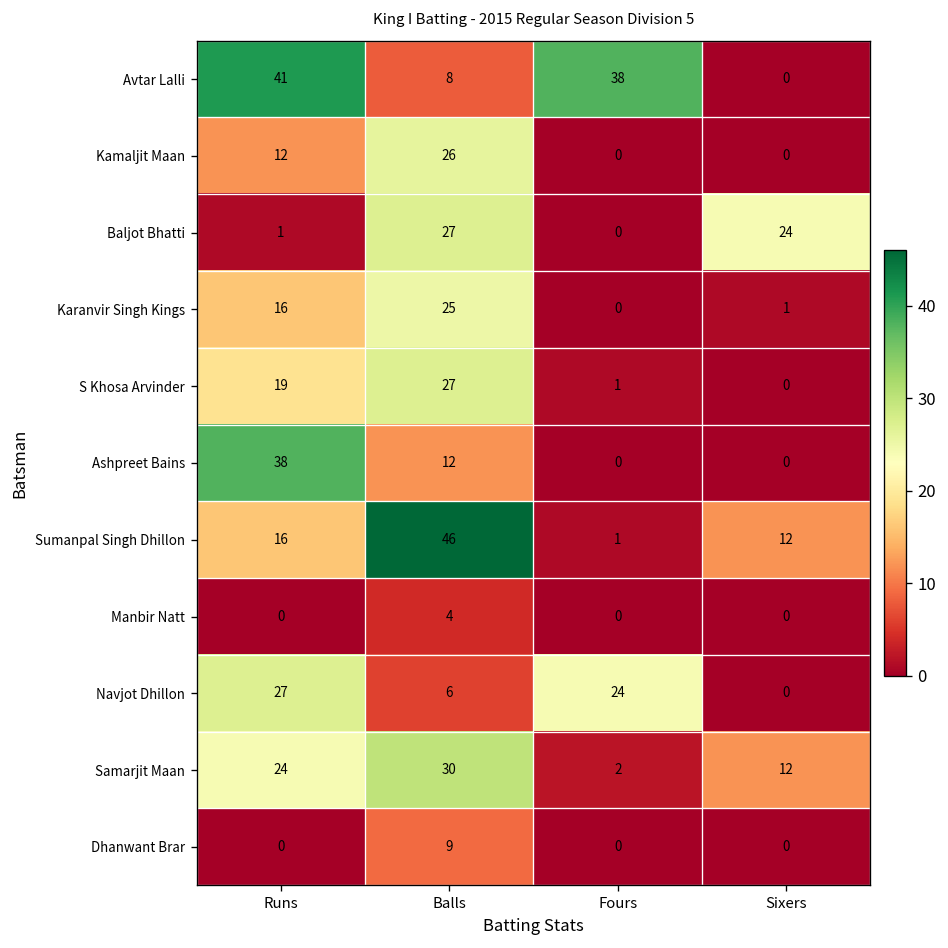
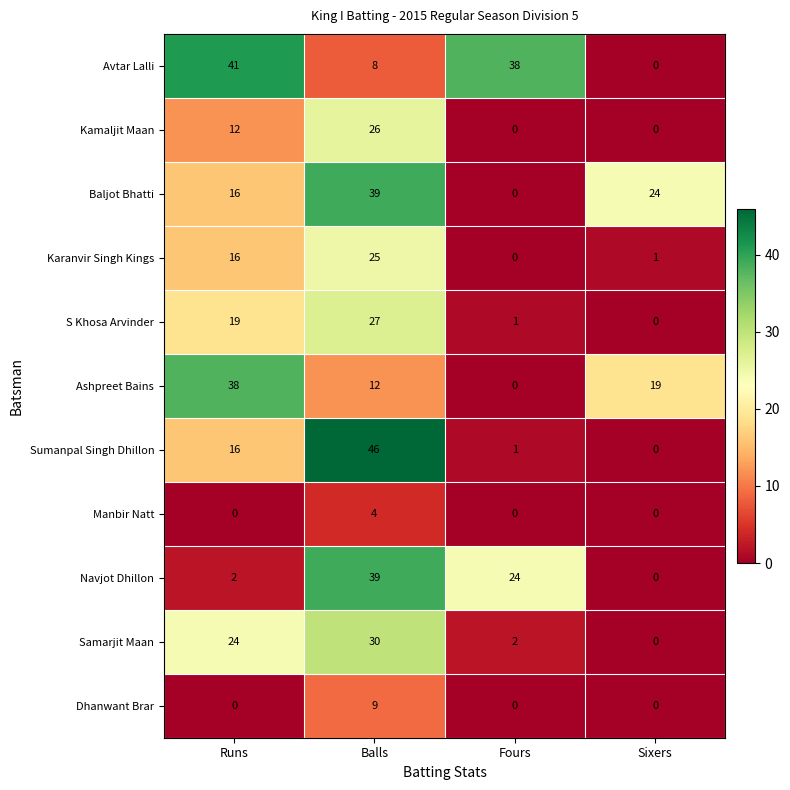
  {
    "Avtar Lalli": {
      "Runs": 41,
      "Balls": 8,
      "Fours": 38,
      "Sixers": 0
    },
    "Kamaljit Maan": {
      "Runs": 12,
      "Balls": 26,
      "Fours": 0,
      "Sixers": 0
    },
    "Baljot Bhatti": {
-     "Runs": 1,
-     "Balls": 27,
+     "Runs": 16,
+     "Balls": 39,
      "Fours": 0,
      "Sixers": 24
    },
    "Karanvir Singh Kings": {
      "Runs": 16,
      "Balls": 25,
      "Fours": 0,
      "Sixers": 1
    },
    "S Khosa Arvinder": {
      "Runs": 19,
      "Balls": 27,
      "Fours": 1,
      "Sixers": 0
    },
    "Ashpreet Bains": {
      "Runs": 38,
      "Balls": 12,
      "Fours": 0,
-     "Sixers": 0
+     "Sixers": 19
    },
    "Sumanpal Singh Dhillon": {
      "Runs": 16,
      "Balls": 46,
      "Fours": 1,
-     "Sixers": 12
+     "Sixers": 0
    },
    "Manbir Natt": {
      "Runs": 0,
      "Balls": 4,
      "Fours": 0,
      "Sixers": 0
    },
    "Navjot Dhillon": {
-     "Runs": 27,
-     "Balls": 6,
+     "Runs": 2,
+     "Balls": 39,
      "Fours": 24,
      "Sixers": 0
    },
    "Samarjit Maan": {
      "Runs": 24,
      "Balls": 30,
      "Fours": 2,
-     "Sixers": 12
+     "Sixers": 0
    },
    "Dhanwant Brar": {
      "Runs": 0,
      "Balls": 9,
      "Fours": 0,
      "Sixers": 0
    }
  }
